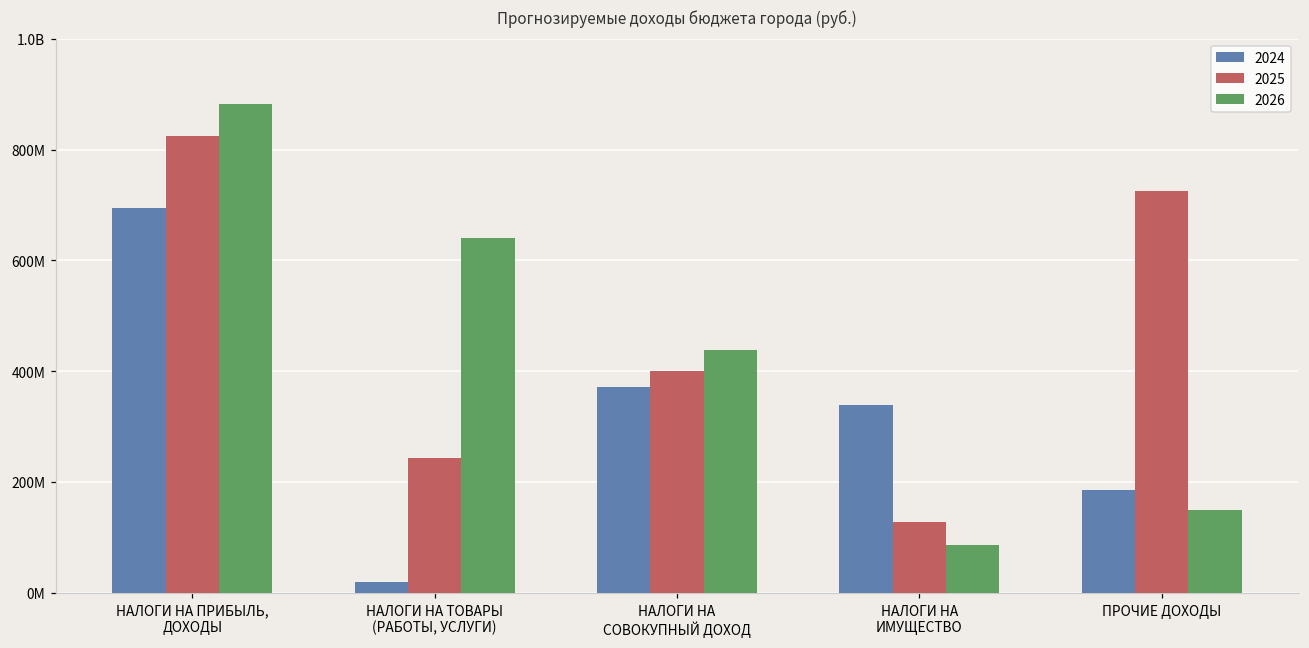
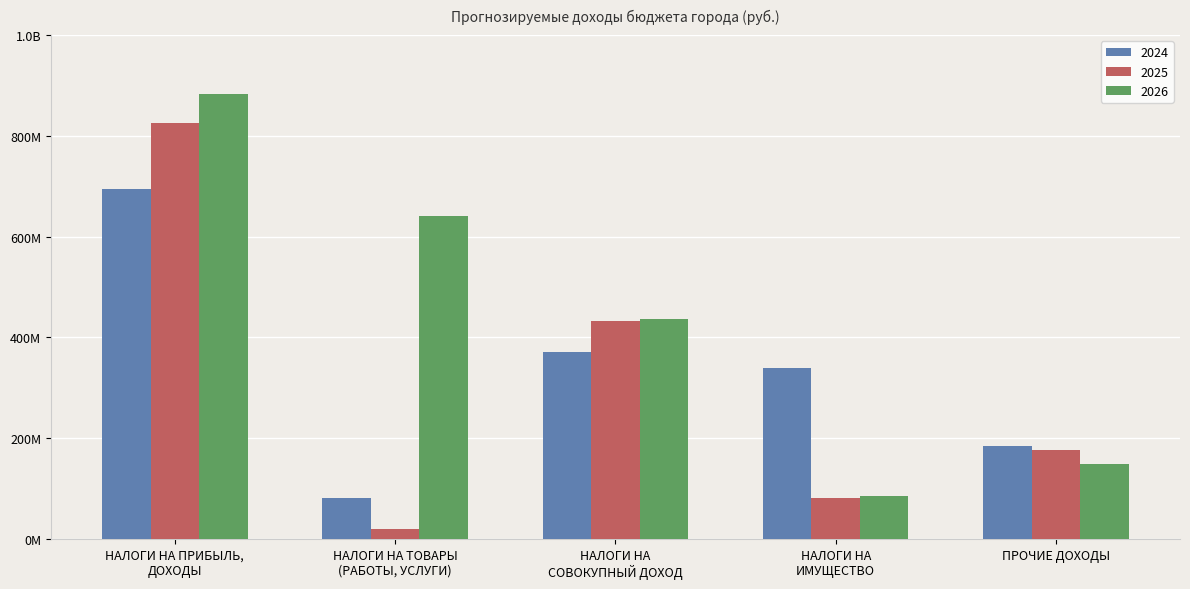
  {
    "2024": {
      "НАЛОГИ НА ПРИБЫЛЬ, ДОХОДЫ": 690000000,
-     "НАЛОГИ НА ТОВАРЫ (РАБОТЫ, УСЛУГИ)": 20000000,
+     "НАЛОГИ НА ТОВАРЫ (РАБОТЫ, УСЛУГИ)": 80000000,
      "НАЛОГИ НА СОВОКУПНЫЙ ДОХОД": 370000000,
      "НАЛОГИ НА ИМУЩЕСТВО": 340000000,
      "ПРОЧИЕ ДОХОДЫ": 180000000
    },
    "2025": {
      "НАЛОГИ НА ПРИБЫЛЬ, ДОХОДЫ": 820000000,
-     "НАЛОГИ НА ТОВАРЫ (РАБОТЫ, УСЛУГИ)": 240000000,
-     "НАЛОГИ НА СОВОКУПНЫЙ ДОХОД": 400000000,
-     "НАЛОГИ НА ИМУЩЕСТВО": 130000000,
-     "ПРОЧИЕ ДОХОДЫ": 720000000
+     "НАЛОГИ НА ТОВАРЫ (РАБОТЫ, УСЛУГИ)": 20000000,
+     "НАЛОГИ НА СОВОКУПНЫЙ ДОХОД": 430000000,
+     "НАЛОГИ НА ИМУЩЕСТВО": 80000000,
+     "ПРОЧИЕ ДОХОДЫ": 180000000
    },
    "2026": {
      "НАЛОГИ НА ПРИБЫЛЬ, ДОХОДЫ": 880000000,
      "НАЛОГИ НА ТОВАРЫ (РАБОТЫ, УСЛУГИ)": 640000000,
      "НАЛОГИ НА СОВОКУПНЫЙ ДОХОД": 440000000,
      "НАЛОГИ НА ИМУЩЕСТВО": 90000000,
      "ПРОЧИЕ ДОХОДЫ": 150000000
    }
  }
